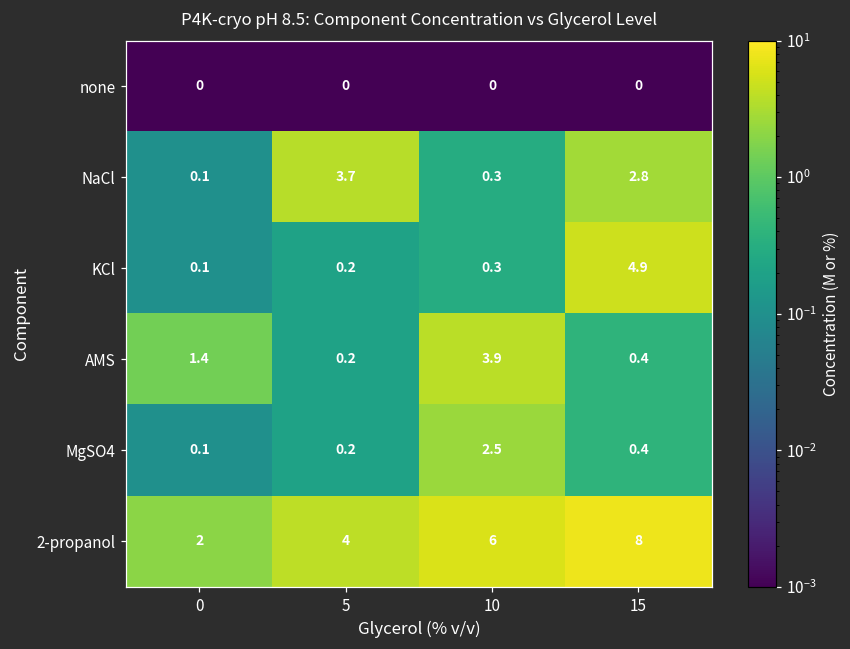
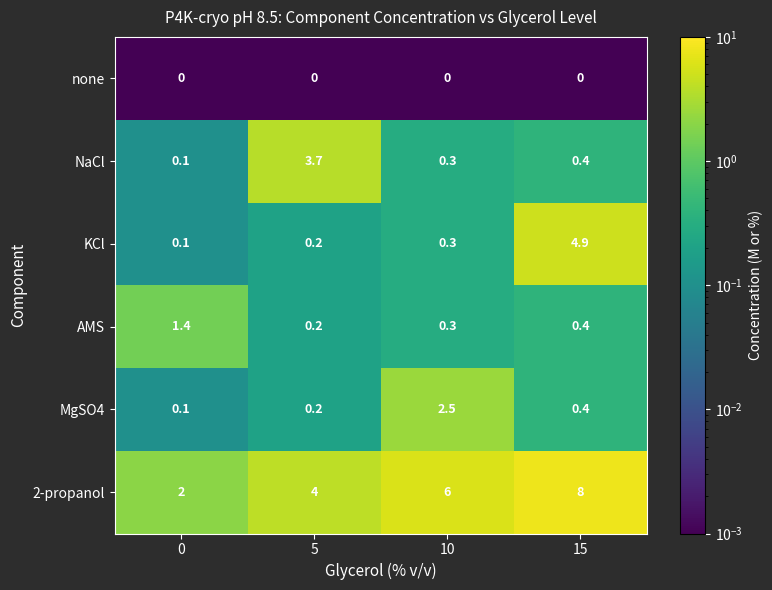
  {
    "none": {
      "0": 0,
      "5": 0,
      "10": 0,
      "15": 0
    },
    "NaCl": {
      "0": 0.1,
      "5": 3.7,
      "10": 0.3,
-     "15": 2.8
+     "15": 0.4
    },
    "KCl": {
      "0": 0.1,
      "5": 0.2,
      "10": 0.3,
      "15": 4.9
    },
    "AMS": {
      "0": 1.4,
      "5": 0.2,
-     "10": 3.9,
+     "10": 0.3,
      "15": 0.4
    },
    "MgSO4": {
      "0": 0.1,
      "5": 0.2,
      "10": 2.5,
      "15": 0.4
    },
    "2-propanol": {
      "0": 2,
      "5": 4,
      "10": 6,
      "15": 8
    }
  }
